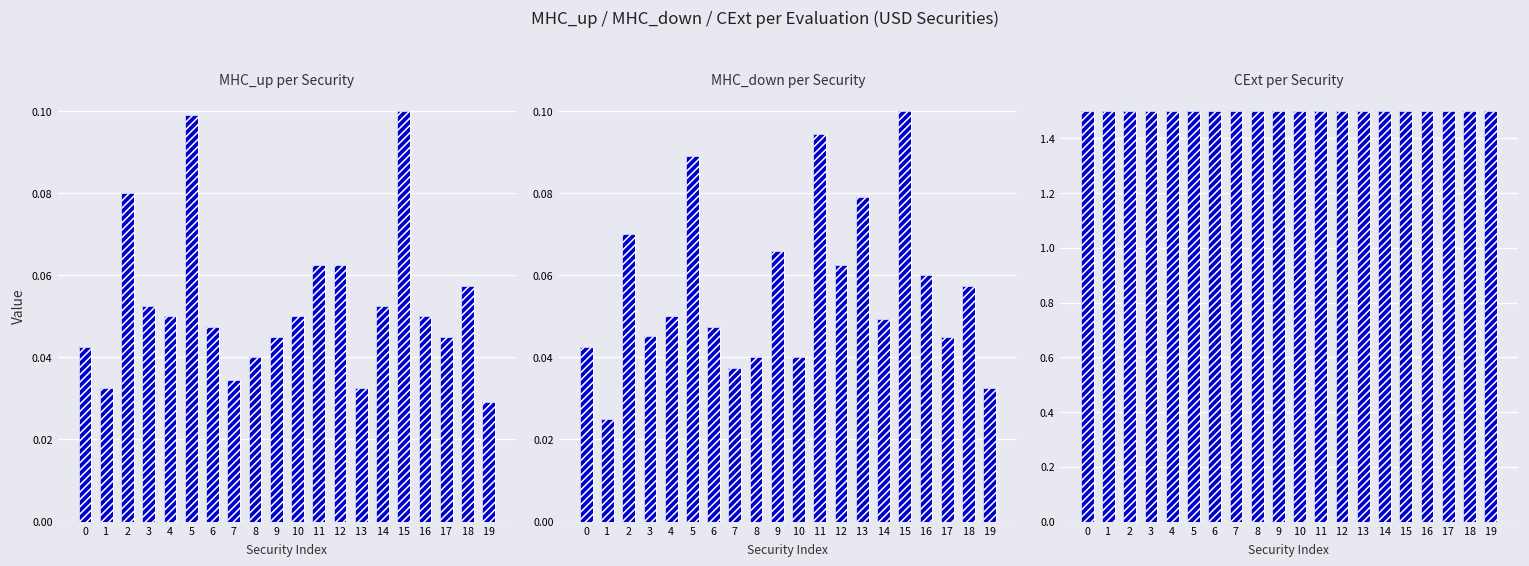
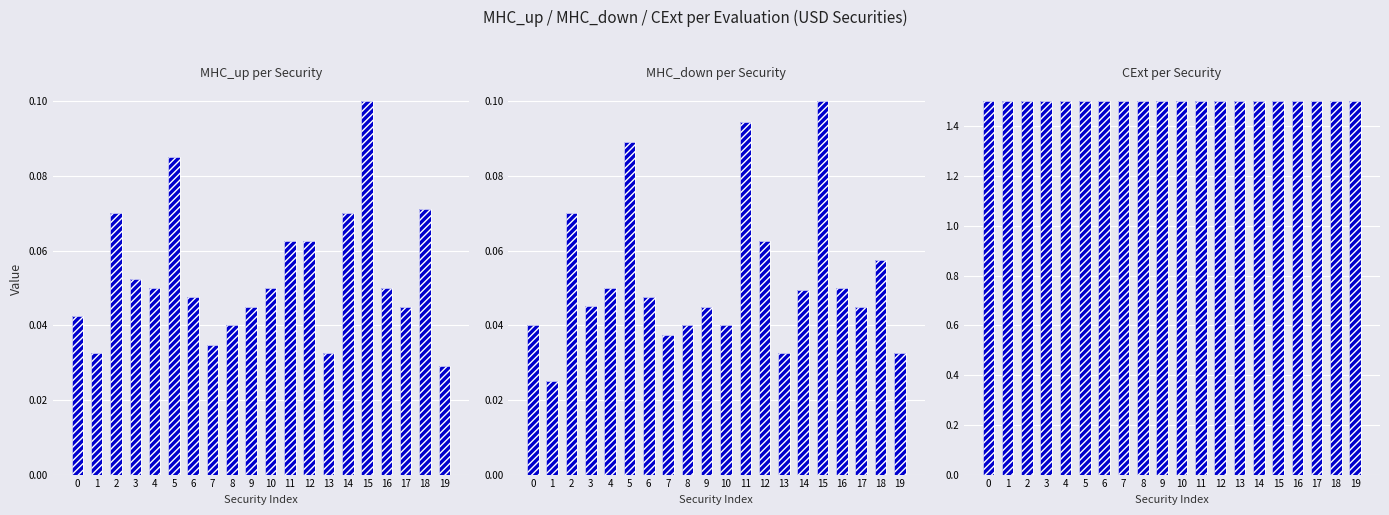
  {
    "MHC_up per Security": {
      "0": 0.043,
      "1": 0.033,
-     "2": 0.08,
+     "2": 0.07,
      "3": 0.053,
      "4": 0.050,
-     "5": 0.099,
+     "5": 0.085,
      "6": 0.048,
      "7": 0.035,
      "8": 0.040,
      "9": 0.045,
      "10": 0.050,
      "11": 0.063,
      "12": 0.063,
      "13": 0.033,
-     "14": 0.053,
+     "14": 0.070,
      "15": 0.100,
      "16": 0.050,
      "17": 0.045,
-     "18": 0.058,
+     "18": 0.071,
      "19": 0.029
    },
    "MHC_down per Security": {
-     "0": 0.043,
+     "0": 0.040,
      "1": 0.025,
      "2": 0.070,
      "3": 0.045,
      "4": 0.050,
      "5": 0.089,
      "6": 0.048,
      "7": 0.038,
      "8": 0.040,
-     "9": 0.066,
+     "9": 0.045,
      "10": 0.040,
      "11": 0.094,
      "12": 0.063,
-     "13": 0.079,
+     "13": 0.033,
      "14": 0.049,
      "15": 0.100,
-     "16": 0.06,
+     "16": 0.05,
      "17": 0.045,
      "18": 0.058,
      "19": 0.033
    },
    "CExt per Security": {
      "0": 1.50,
      "1": 1.50,
      "2": 1.50,
      "3": 1.50,
      "4": 1.50,
      "5": 1.50,
      "6": 1.50,
      "7": 1.50,
      "8": 1.50,
      "9": 1.50,
      "10": 1.50,
      "11": 1.50,
      "12": 1.50,
      "13": 1.50,
      "14": 1.50,
      "15": 1.50,
      "16": 1.50,
      "17": 1.50,
      "18": 1.50,
      "19": 1.50
    }
  }
